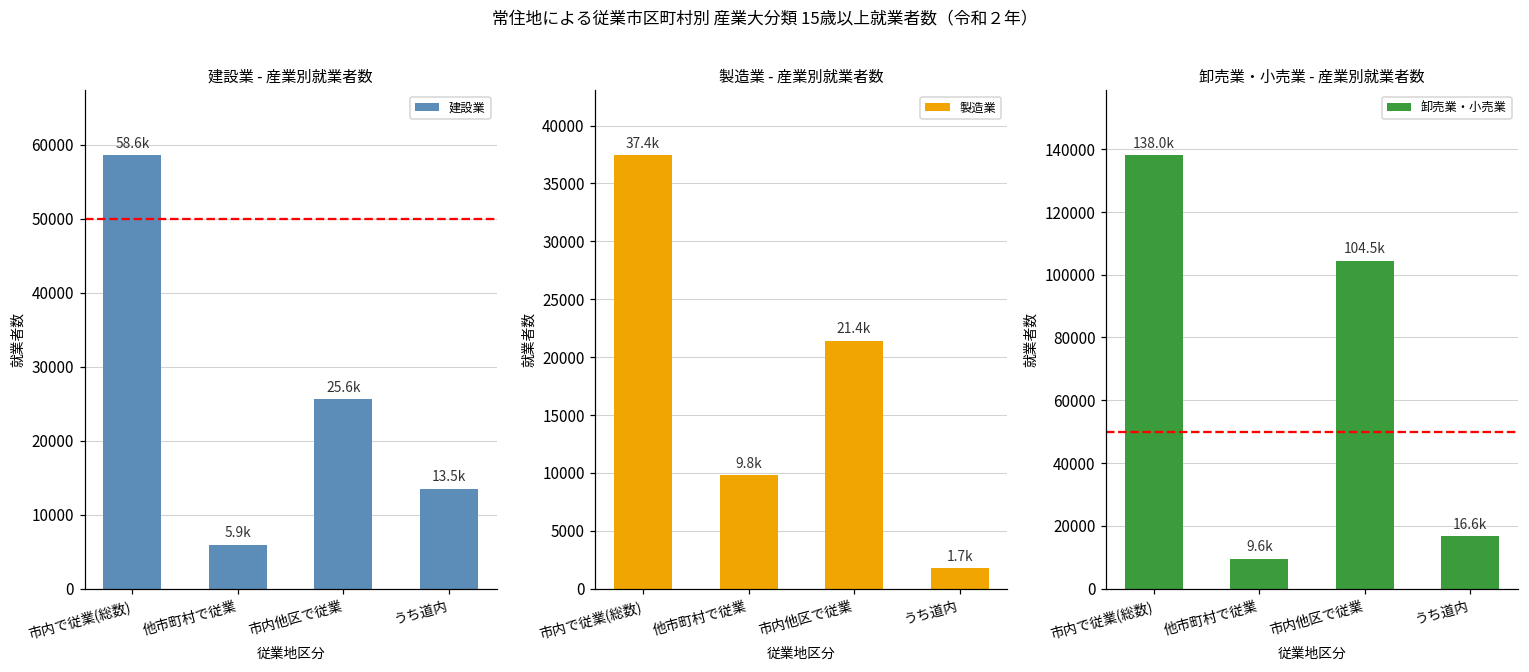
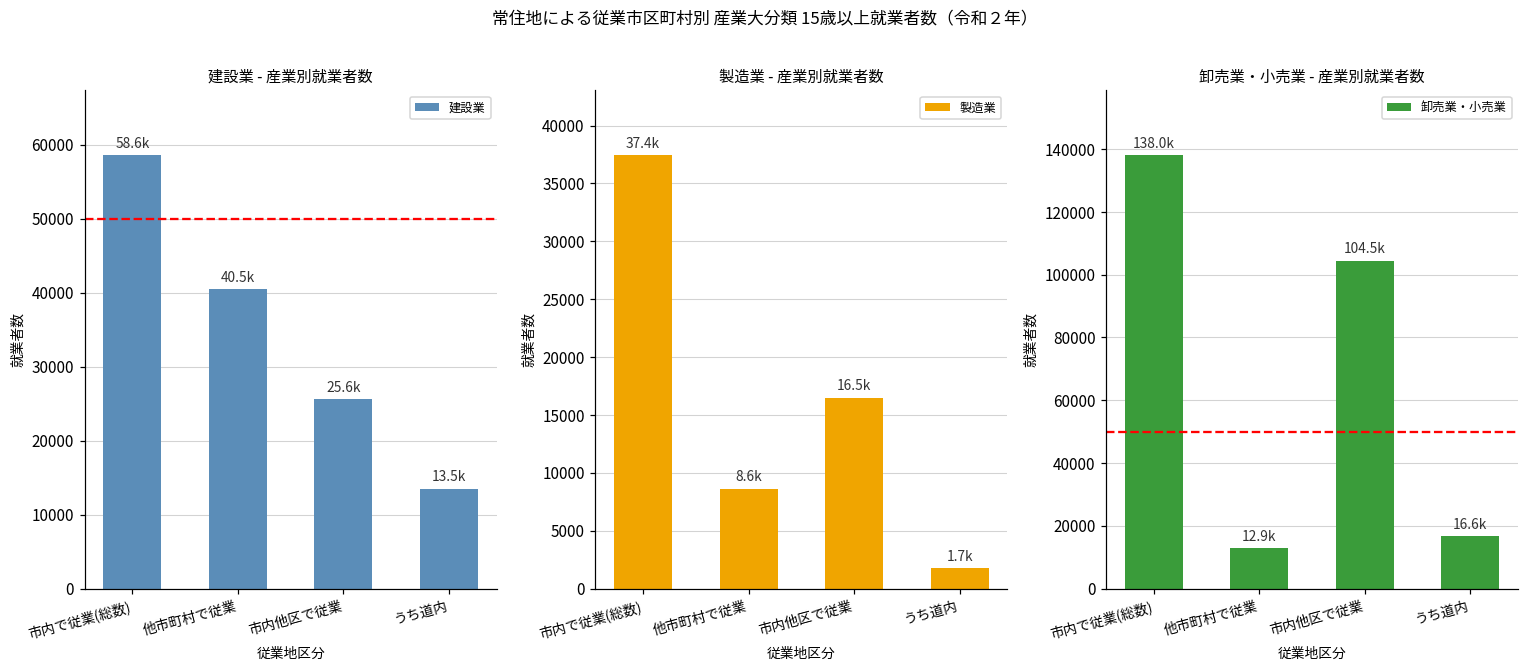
  {
    "建設業 - 産業別就業者数": {
      "市内で従業(総数)": "58.6k",
-     "他市町村で従業": "5.9k",
+     "他市町村で従業": "40.5k",
      "市内他区で従業": "25.6k",
      "うち道内": "13.5k"
    },
    "製造業 - 産業別就業者数": {
      "市内で従業(総数)": "37.4k",
-     "他市町村で従業": "9.8k",
-     "市内他区で従業": "21.4k",
+     "他市町村で従業": "8.6k",
+     "市内他区で従業": "16.5k",
      "うち道内": "1.7k"
    },
    "卸売業・小売業 - 産業別就業者数": {
      "市内で従業(総数)": "138.0k",
-     "他市町村で従業": "9.6k",
+     "他市町村で従業": "12.9k",
      "市内他区で従業": "104.5k",
      "うち道内": "16.6k"
    }
  }
